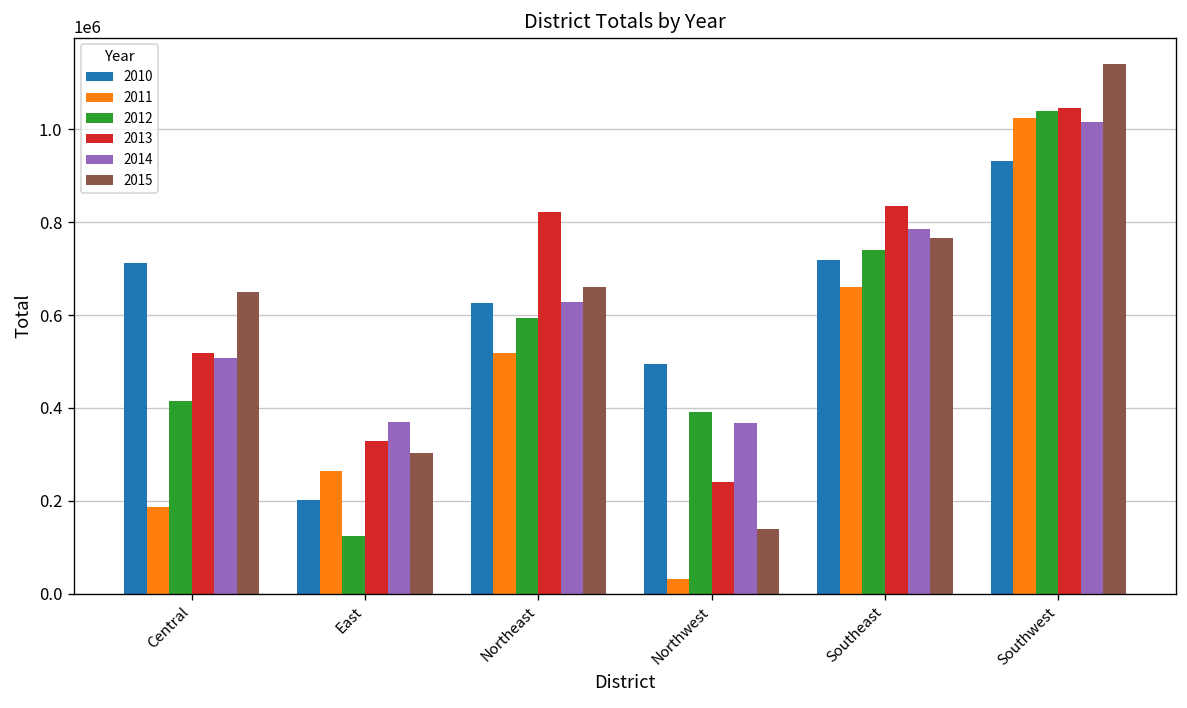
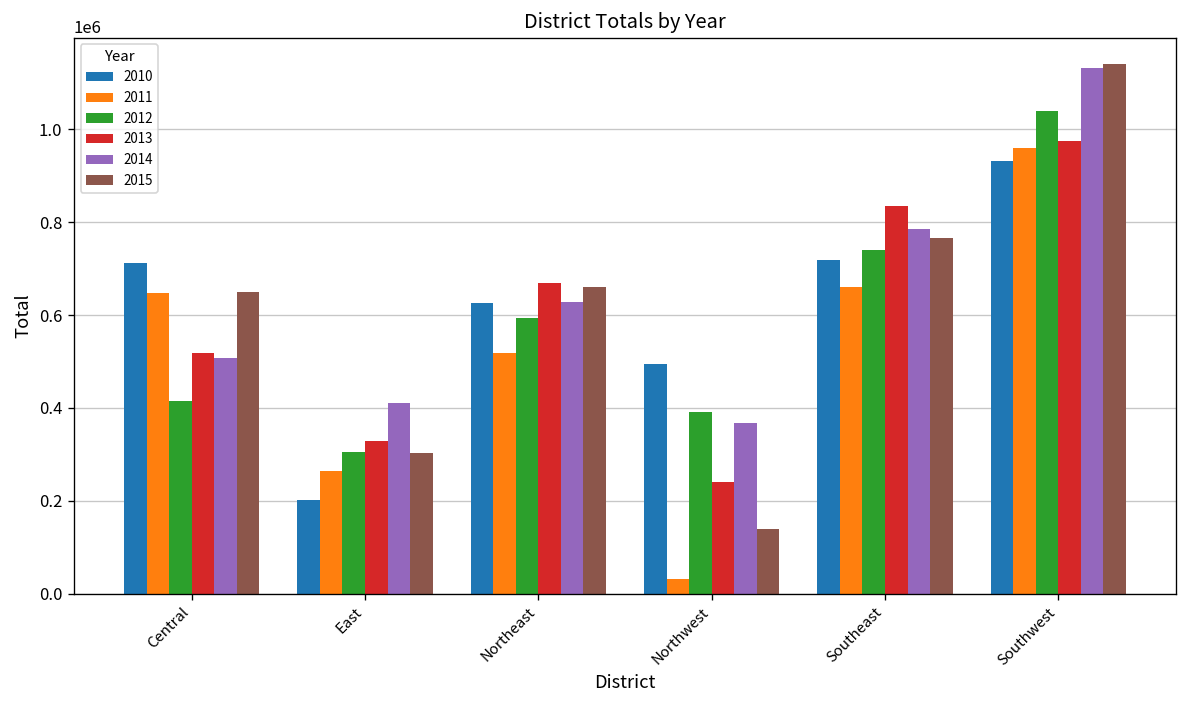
  {
    "2010": {
      "Central": 710000,
      "East": 200000,
      "Northeast": 630000,
      "Northwest": 490000,
      "Southeast": 720000,
      "Southwest": 930000
    },
    "2011": {
-     "Central": 190000,
+     "Central": 650000,
      "East": 260000,
      "Northeast": 520000,
      "Northwest": 30000,
      "Southeast": 660000,
-     "Southwest": 1020000
+     "Southwest": 960000
    },
    "2012": {
      "Central": 410000,
-     "East": 120000,
+     "East": 310000,
      "Northeast": 590000,
      "Northwest": 390000,
      "Southeast": 740000,
      "Southwest": 1040000
    },
    "2013": {
      "Central": 520000,
      "East": 330000,
-     "Northeast": 820000,
+     "Northeast": 670000,
      "Northwest": 240000,
      "Southeast": 840000,
-     "Southwest": 1050000
+     "Southwest": 980000
    },
    "2014": {
      "Central": 510000,
-     "East": 370000,
+     "East": 410000,
      "Northeast": 630000,
      "Northwest": 370000,
      "Southeast": 790000,
-     "Southwest": 1020000
+     "Southwest": 1130000
    },
    "2015": {
      "Central": 650000,
      "East": 300000,
      "Northeast": 660000,
      "Northwest": 140000,
      "Southeast": 770000,
      "Southwest": 1140000
    }
  }
